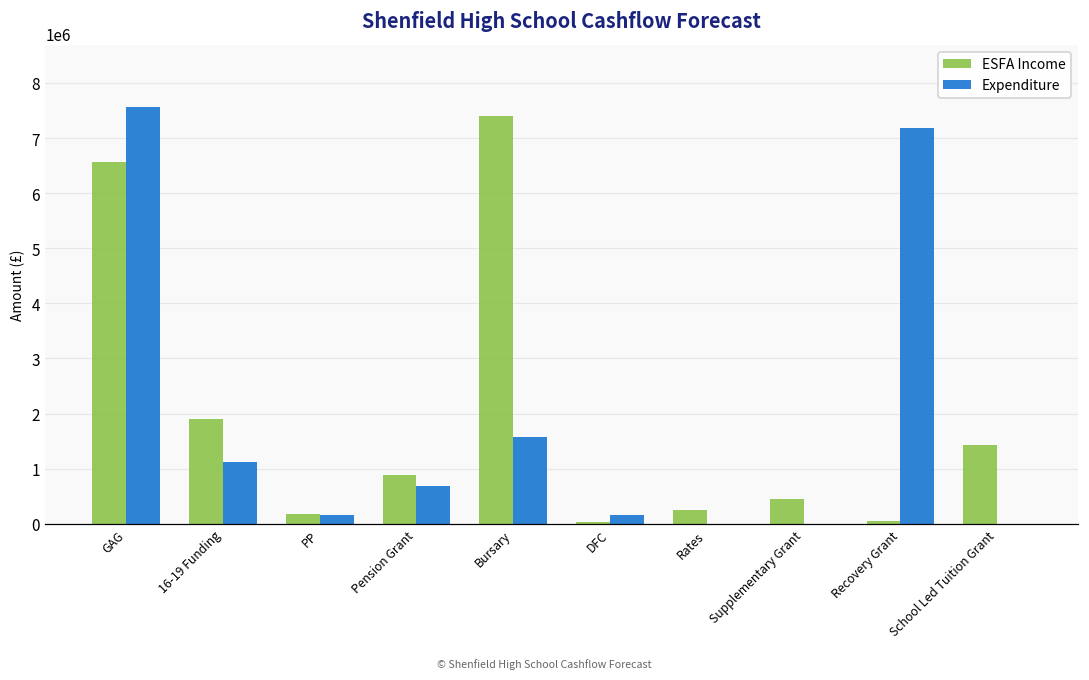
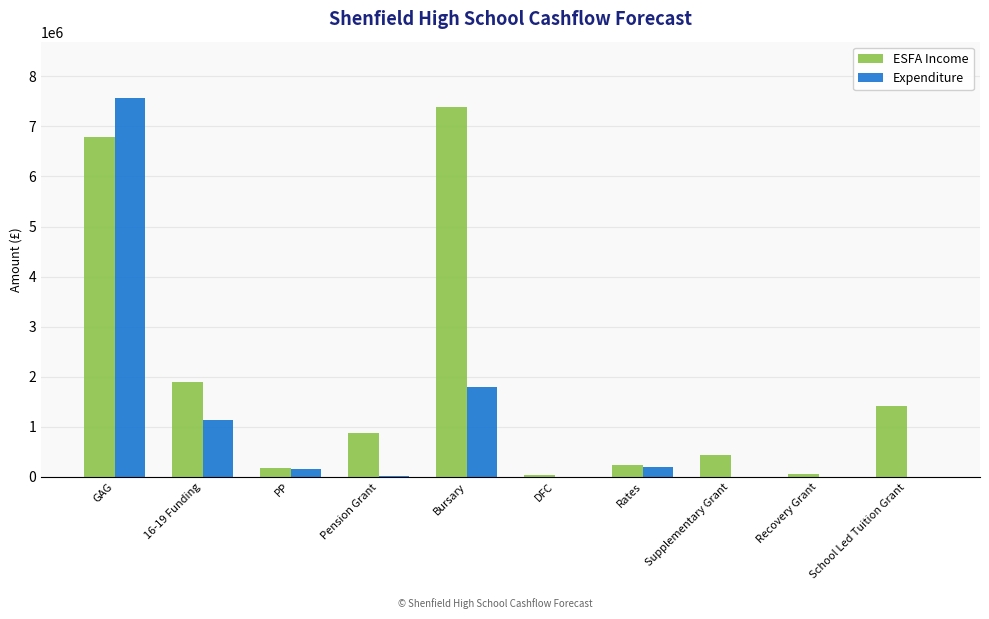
  {
    "ESFA Income": {
-     "GAG": 6600000,
+     "GAG": 6800000,
      "16-19 Funding": 1900000,
      "PP": 200000,
      "Pension Grant": 900000,
      "Bursary": 7400000,
      "Rates": 200000,
      "Supplementary Grant": 400000,
      "Recovery Grant": 100000,
      "School Led Tuition Grant": 1400000
    },
    "Expenditure": {
      "GAG": 7600000,
      "16-19 Funding": 1100000,
      "PP": 200000,
-     "Pension Grant": 700000,
-     "Bursary": 1600000,
-     "DFC": 200000,
-     "Rates": 0,
+     "Pension Grant": 0,
+     "Bursary": 1800000,
+     "DFC": 0,
+     "Rates": 200000,
      "Supplementary Grant": 0,
-     "Recovery Grant": 7200000,
+     "Recovery Grant": 0,
      "School Led Tuition Grant": 0
    }
  }
